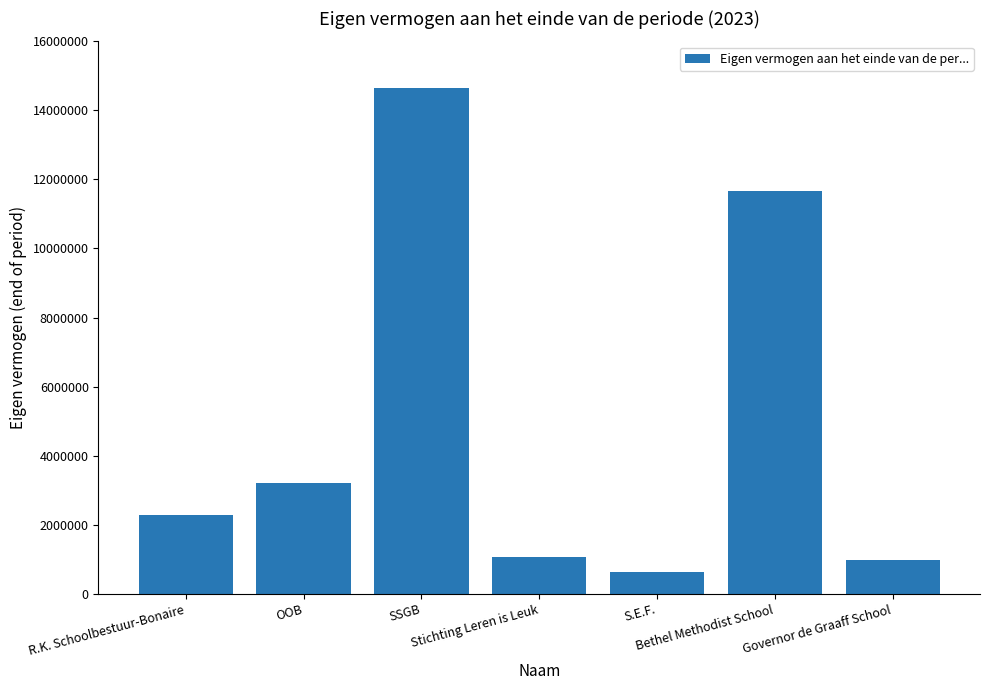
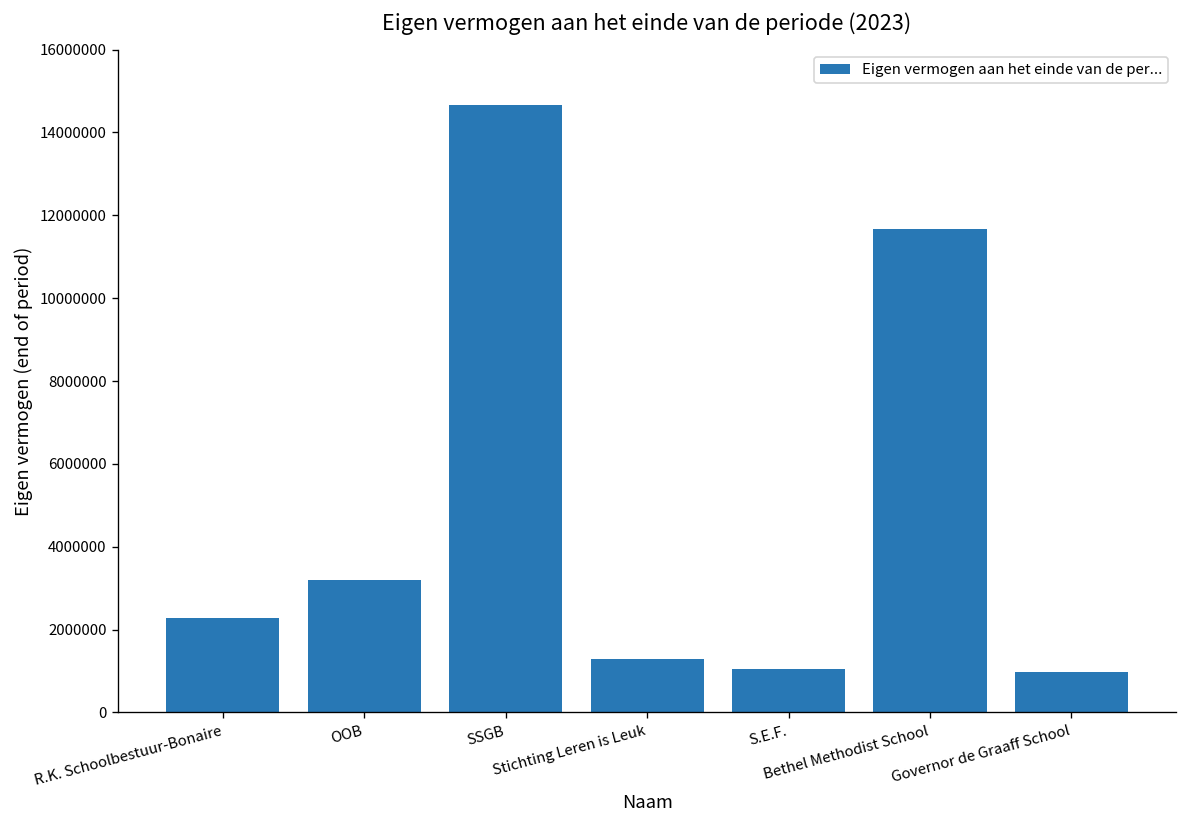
  {
    "R.K. Schoolbestuur-Bonaire": 2300000,
    "OOB": 3200000,
    "SSGB": 14700000,
-   "Stichting Leren is Leuk": 1100000,
-   "S.E.F.": 600000,
+   "Stichting Leren is Leuk": 1300000,
+   "S.E.F.": 1100000,
    "Bethel Methodist School": 11700000,
    "Governor de Graaff School": 1000000
  }
